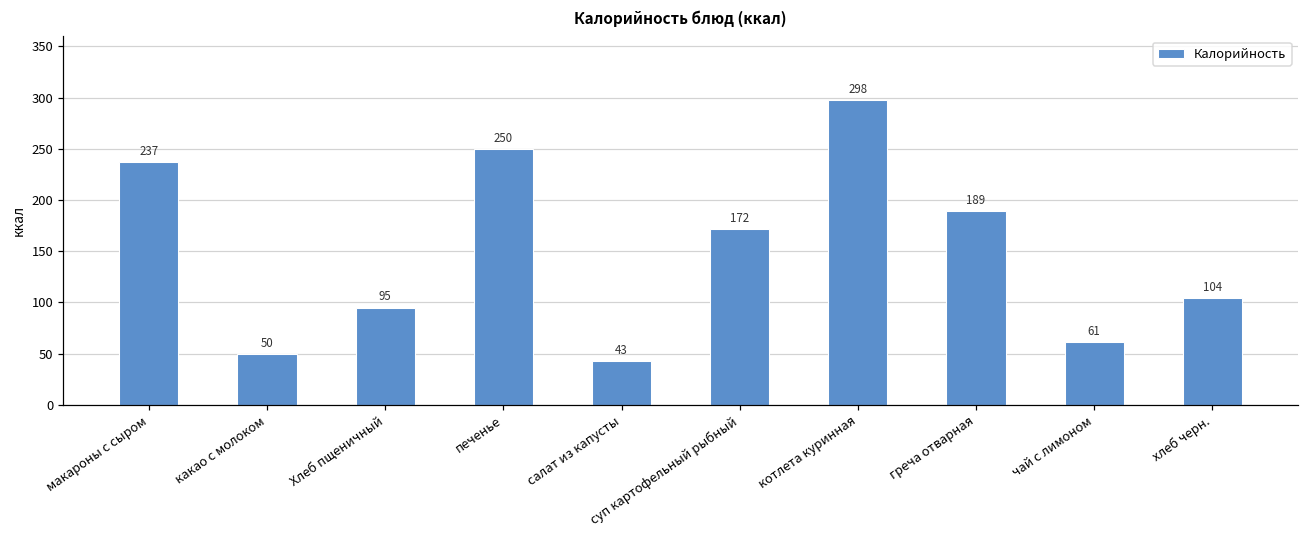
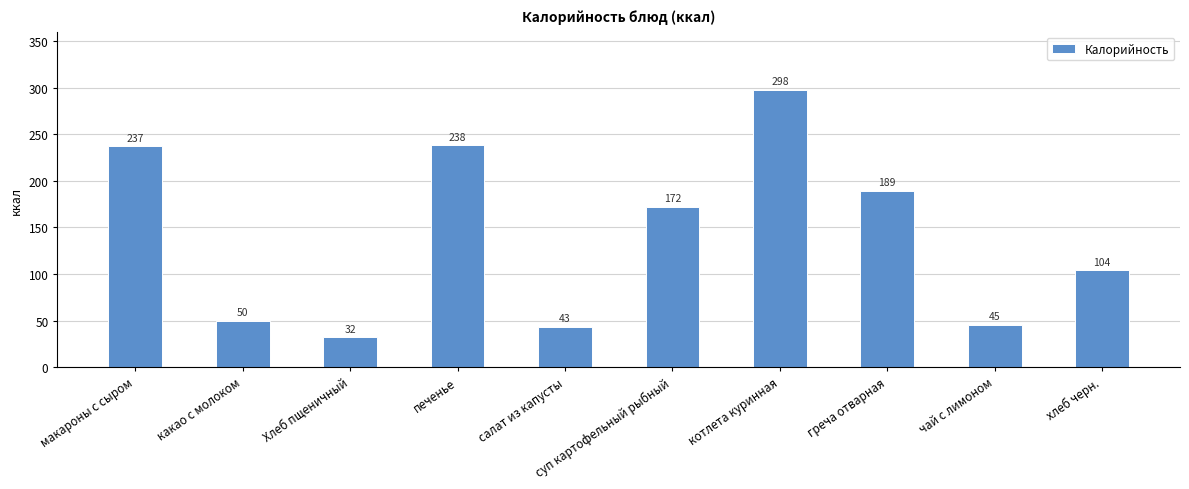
  {
    "макароны с сыром": 237,
    "какао с молоком": 50,
-   "Хлеб пщеничный": 95,
-   "печенье": 250,
+   "Хлеб пщеничный": 32,
+   "печенье": 238,
    "салат из капусты": 43,
    "суп картофельный рыбный": 172,
    "котлета куринная": 298,
    "греча отварная": 189,
-   "чай с лимоном": 61,
+   "чай с лимоном": 45,
    "хлеб черн.": 104
  }
